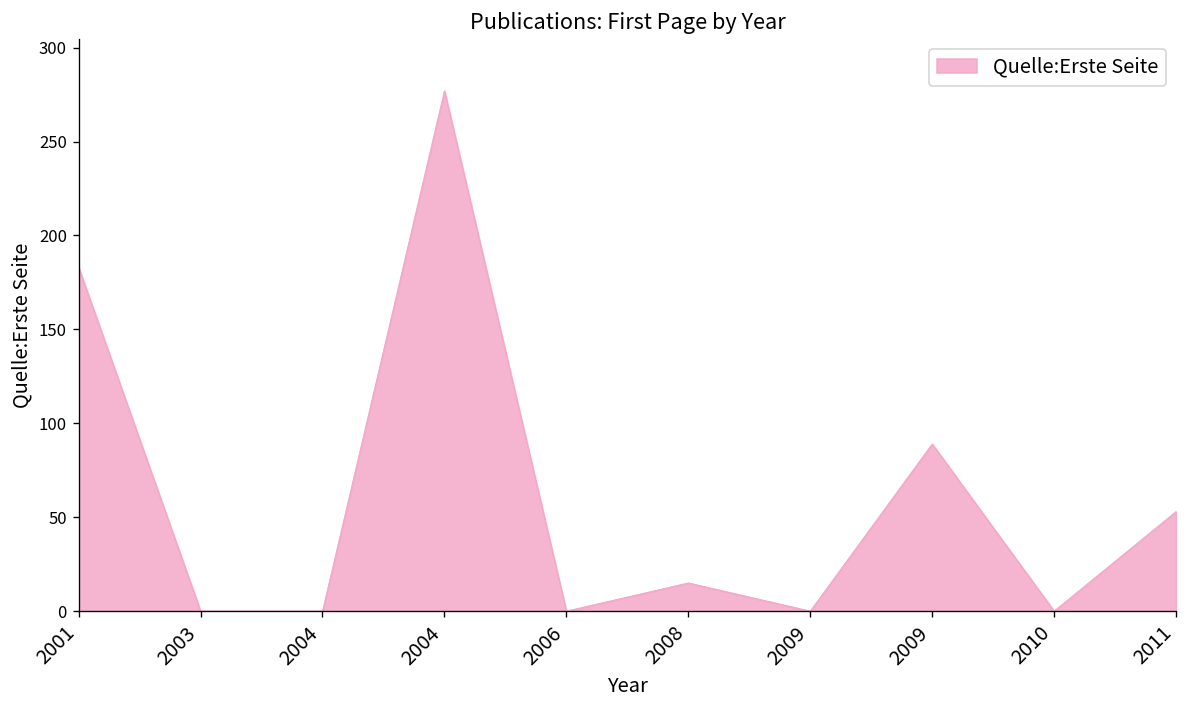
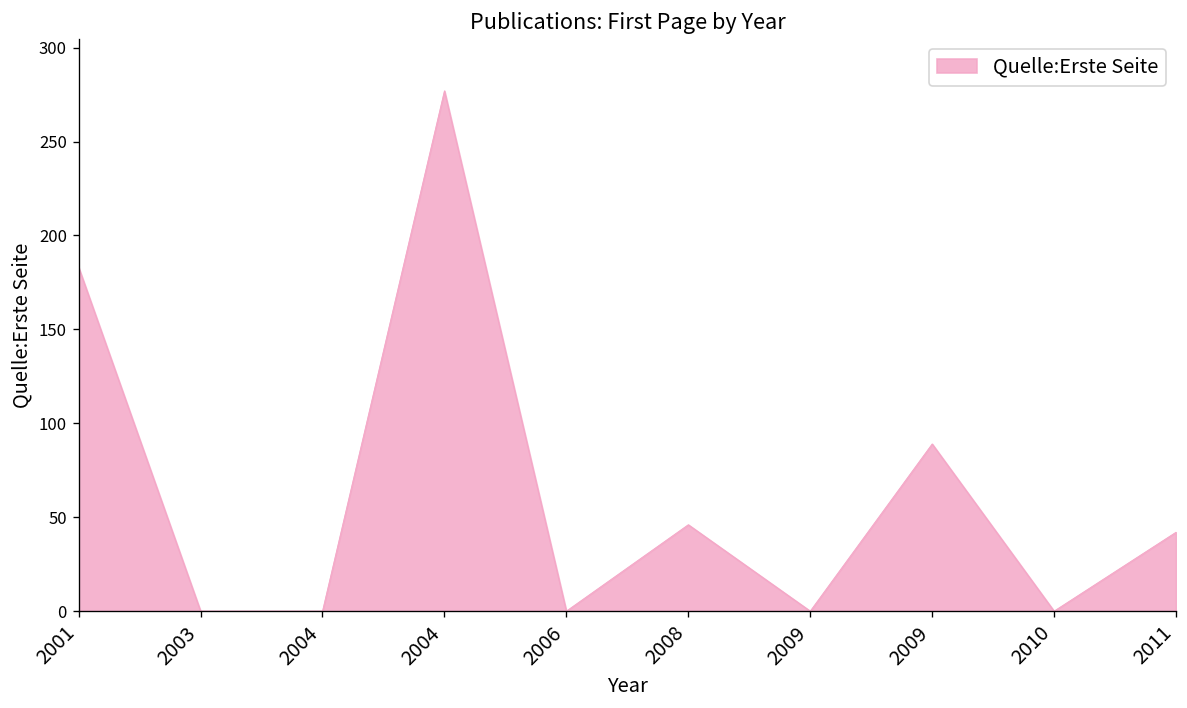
  {
    "2001": 183,
    "2003": 0,
    "2006": 0,
-   "2008": 15,
+   "2008": 46,
    "2010": 0,
-   "2011": 53
+   "2011": 42
  }
